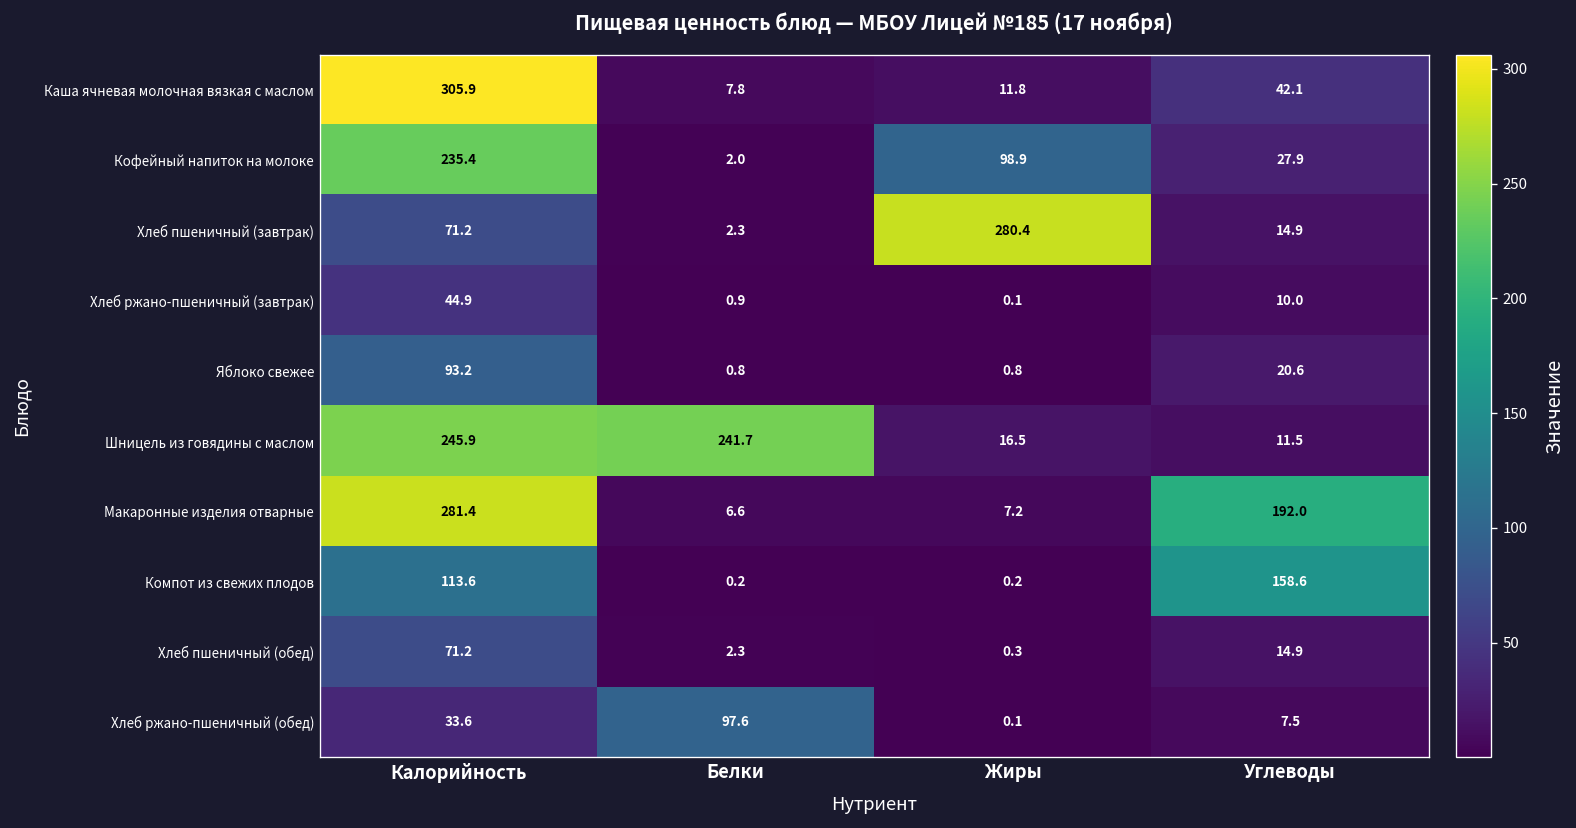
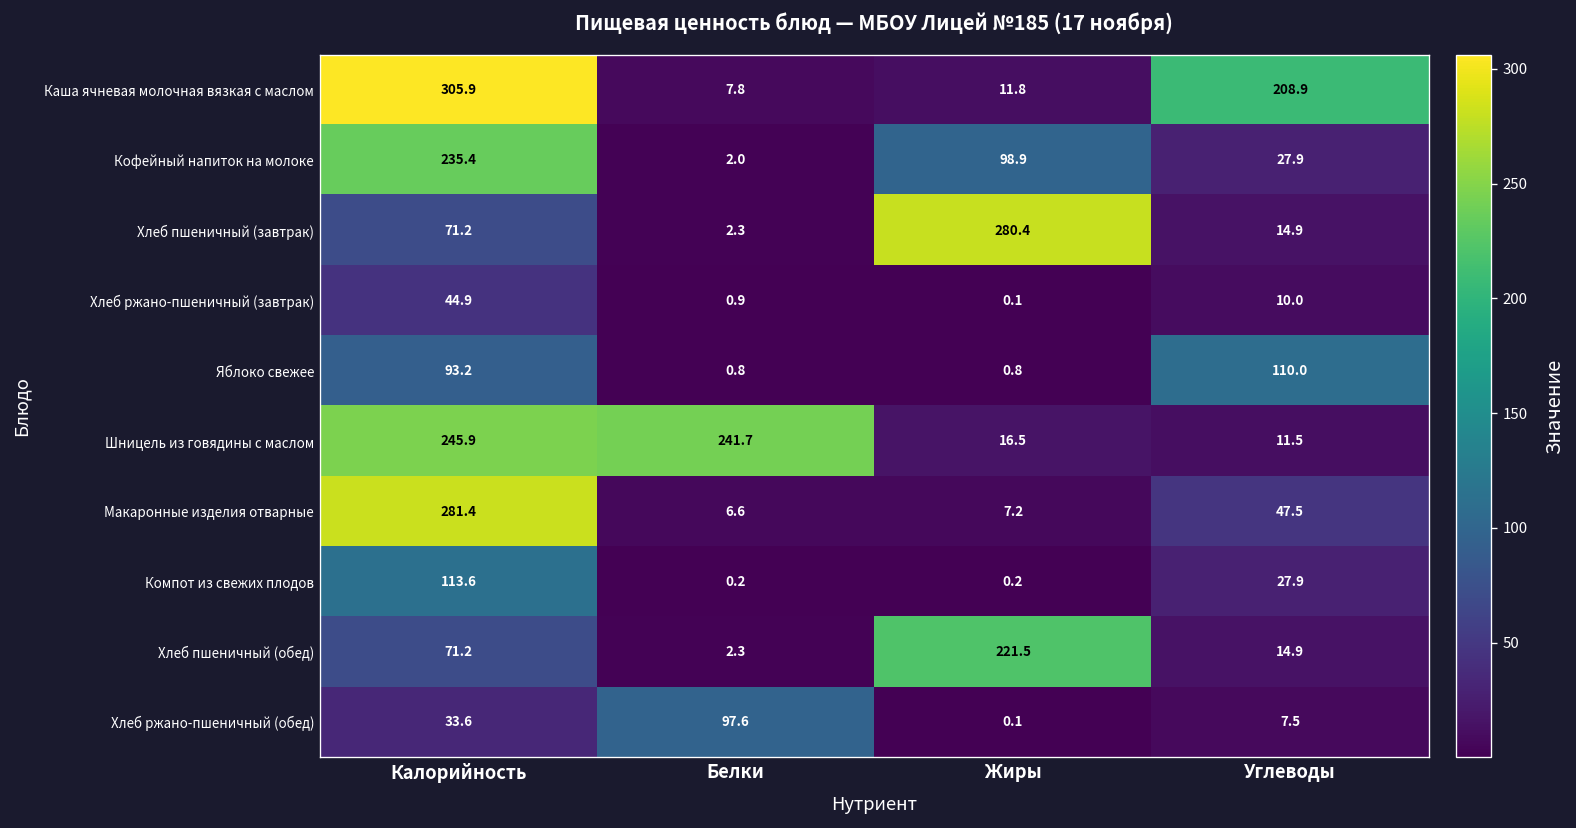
  {
    "Каша ячневая молочная вязкая с маслом": {
      "Калорийность": 305.9,
      "Белки": 7.8,
      "Жиры": 11.8,
-     "Углеводы": 42.1
+     "Углеводы": 208.9
    },
    "Кофейный напиток на молоке": {
      "Калорийность": 235.4,
      "Белки": 2.0,
      "Жиры": 98.9,
      "Углеводы": 27.9
    },
    "Хлеб пшеничный (завтрак)": {
      "Калорийность": 71.2,
      "Белки": 2.3,
      "Жиры": 280.4,
      "Углеводы": 14.9
    },
    "Хлеб ржано-пшеничный (завтрак)": {
      "Калорийность": 44.9,
      "Белки": 0.9,
      "Жиры": 0.1,
      "Углеводы": 10.0
    },
    "Яблоко свежее": {
      "Калорийность": 93.2,
      "Белки": 0.8,
      "Жиры": 0.8,
-     "Углеводы": 20.6
+     "Углеводы": 110.0
    },
    "Шницель из говядины с маслом": {
      "Калорийность": 245.9,
      "Белки": 241.7,
      "Жиры": 16.5,
      "Углеводы": 11.5
    },
    "Макаронные изделия отварные": {
      "Калорийность": 281.4,
      "Белки": 6.6,
      "Жиры": 7.2,
-     "Углеводы": 192.0
+     "Углеводы": 47.5
    },
    "Компот из свежих плодов": {
      "Калорийность": 113.6,
      "Белки": 0.2,
      "Жиры": 0.2,
-     "Углеводы": 158.6
+     "Углеводы": 27.9
    },
    "Хлеб пшеничный (обед)": {
      "Калорийность": 71.2,
      "Белки": 2.3,
-     "Жиры": 0.3,
+     "Жиры": 221.5,
      "Углеводы": 14.9
    },
    "Хлеб ржано-пшеничный (обед)": {
      "Калорийность": 33.6,
      "Белки": 97.6,
      "Жиры": 0.1,
      "Углеводы": 7.5
    }
  }
